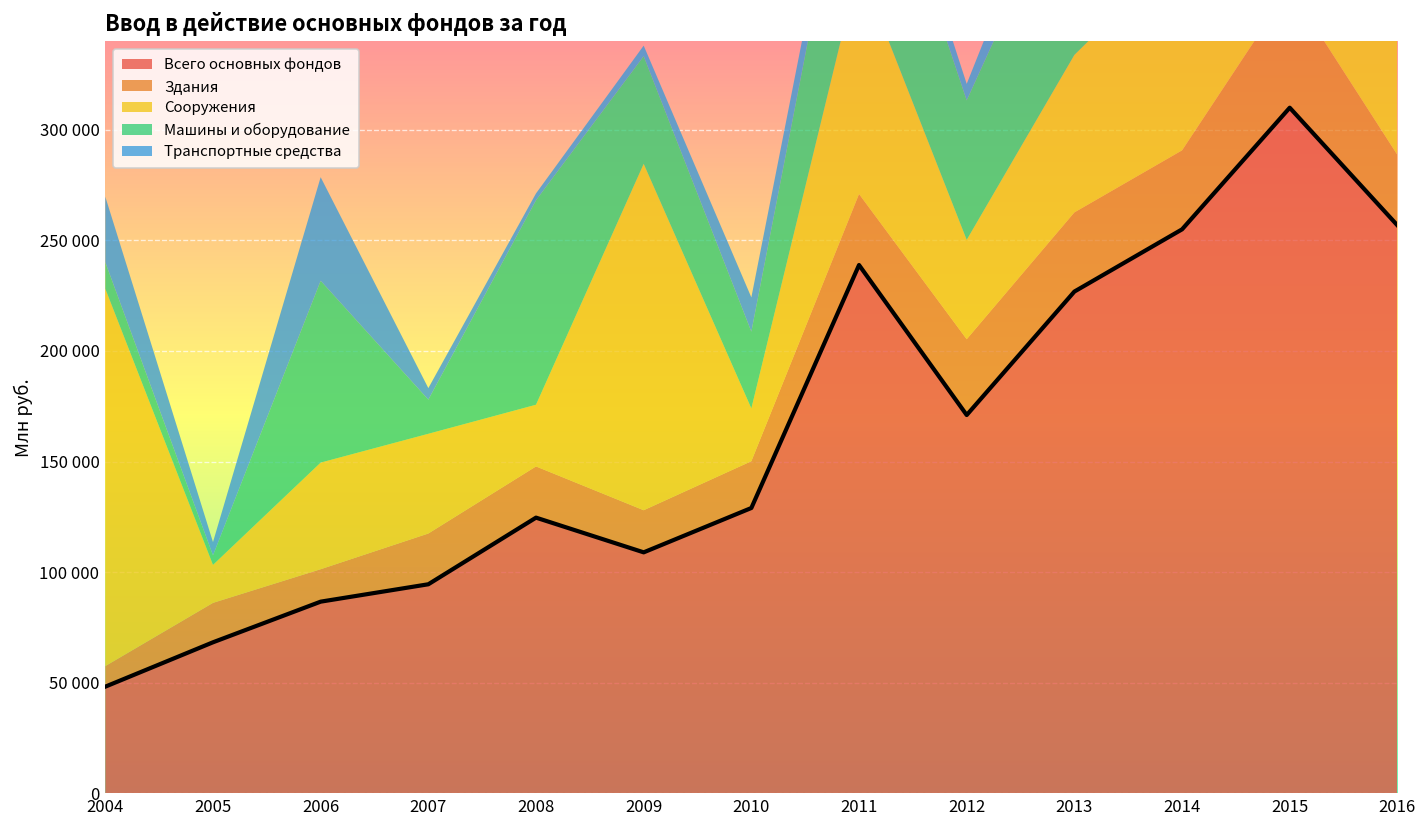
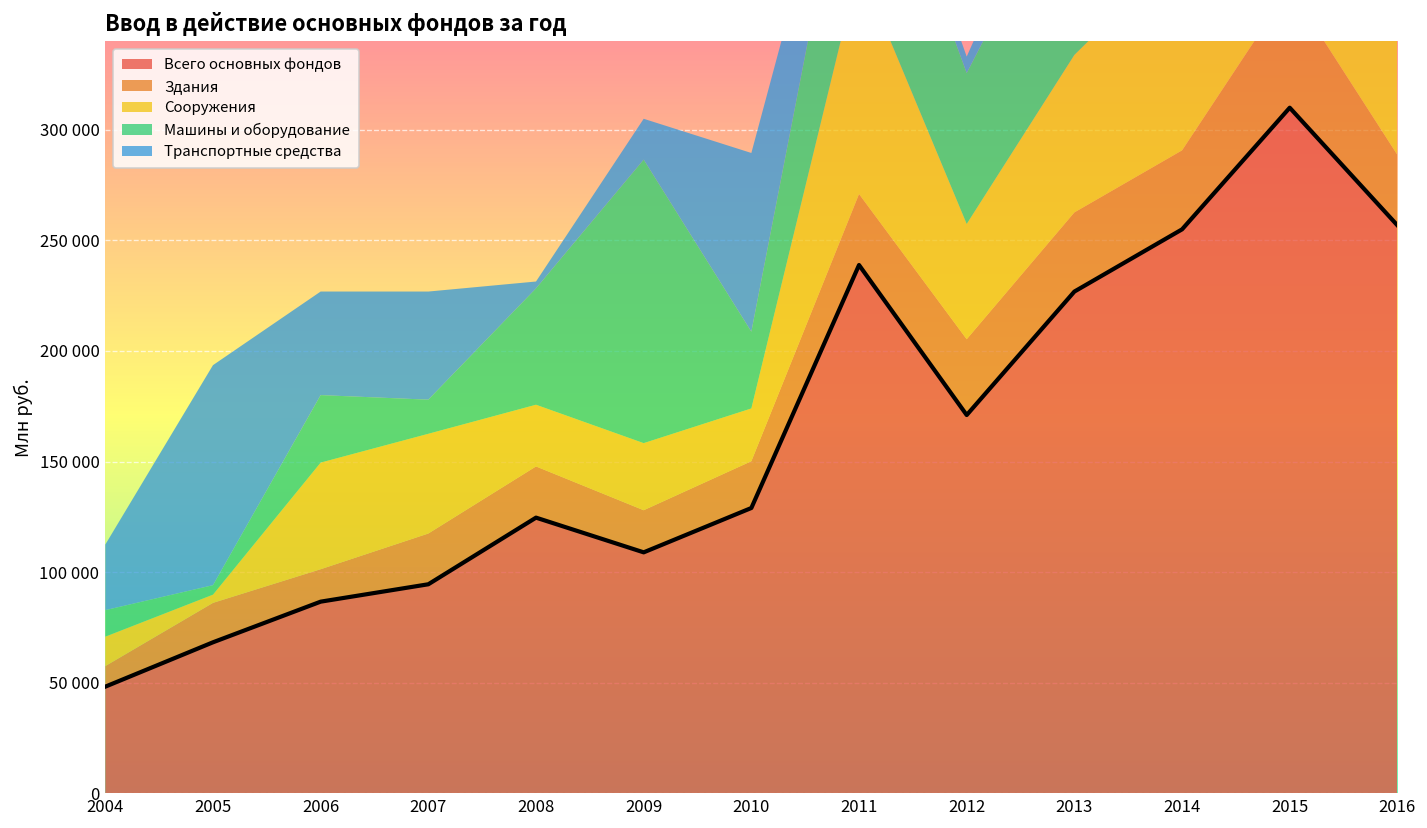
  {
    "Сооружения": {
-     "2004": 171000,
-     "2005": 17000,
+     "2004": 13000,
+     "2005": 4000,
      "2006": 48000,
      "2007": 45000,
      "2008": 28000,
-     "2009": 157000,
+     "2009": 30000,
      "2010": 24000,
-     "2012": 45000,
+     "2012": 52000,
      "2013": 71000
    },
    "Машины и оборудование": {
      "2004": 12000,
      "2005": 4000,
-     "2006": 82000,
+     "2006": 31000,
      "2007": 15000,
-     "2008": 92000,
-     "2009": 49000,
+     "2008": 53000,
+     "2009": 128000,
      "2010": 35000,
-     "2012": 63000
+     "2012": 68000
    },
    "Транспортные средства": {
      "2004": 30000,
-     "2005": 6000,
+     "2005": 99000,
      "2006": 47000,
-     "2007": 5000,
+     "2007": 49000,
      "2008": 3000,
-     "2009": 5000,
-     "2010": 16000,
+     "2009": 18000,
+     "2010": 81000,
      "2012": 7000
    }
  }
